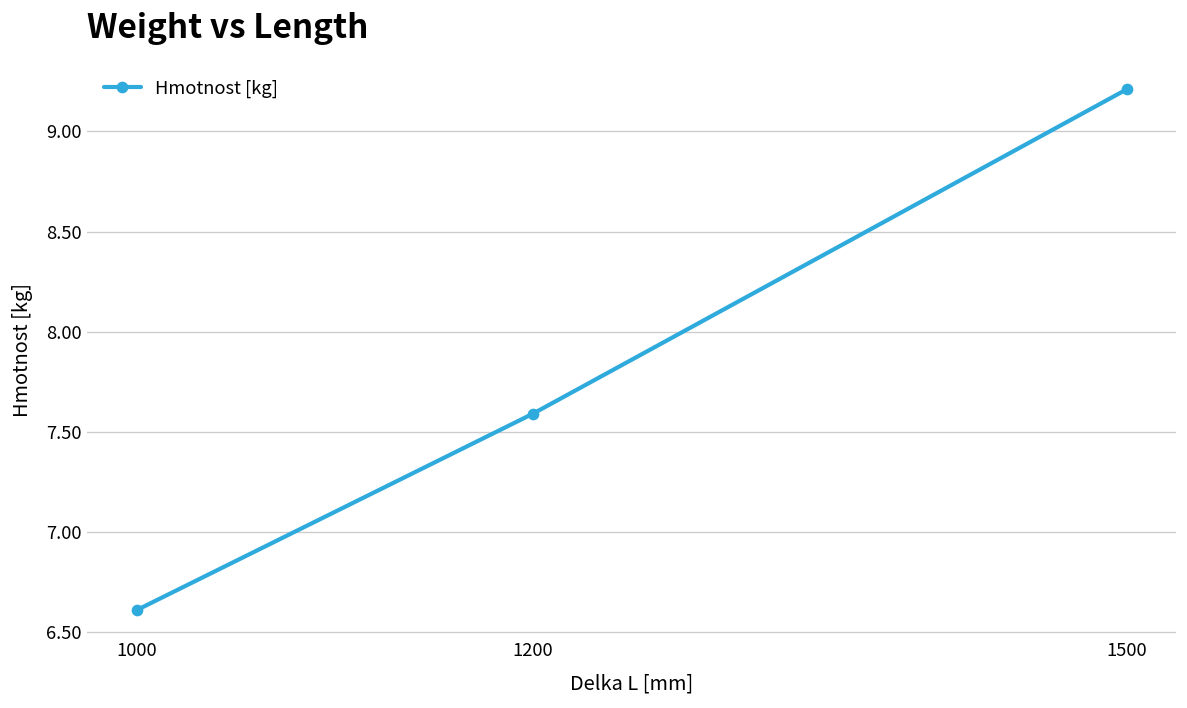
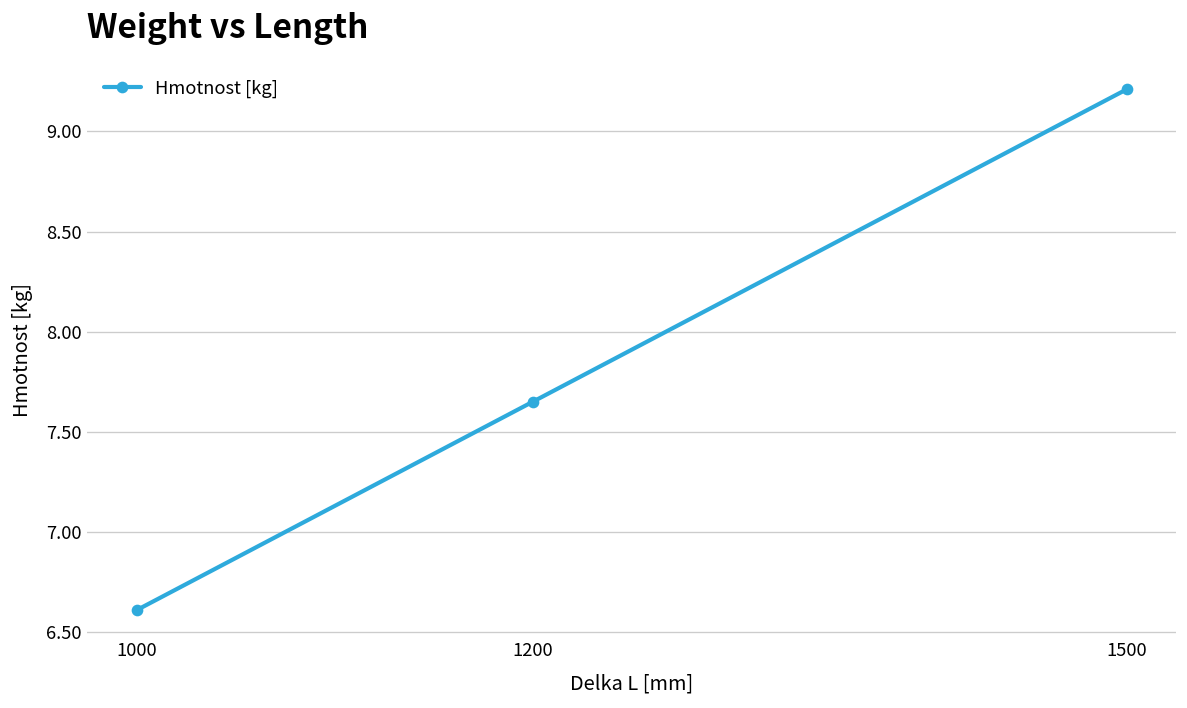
  {
    "1000": 6.61,
-   "1200": 7.59,
+   "1200": 7.65,
    "1500": 9.21
  }
